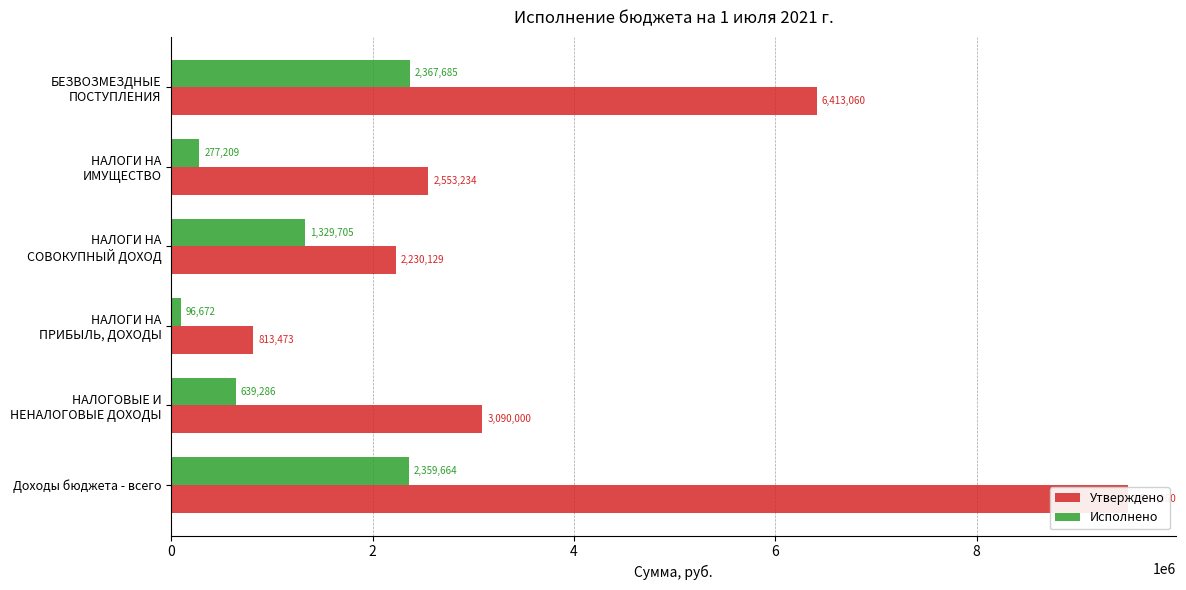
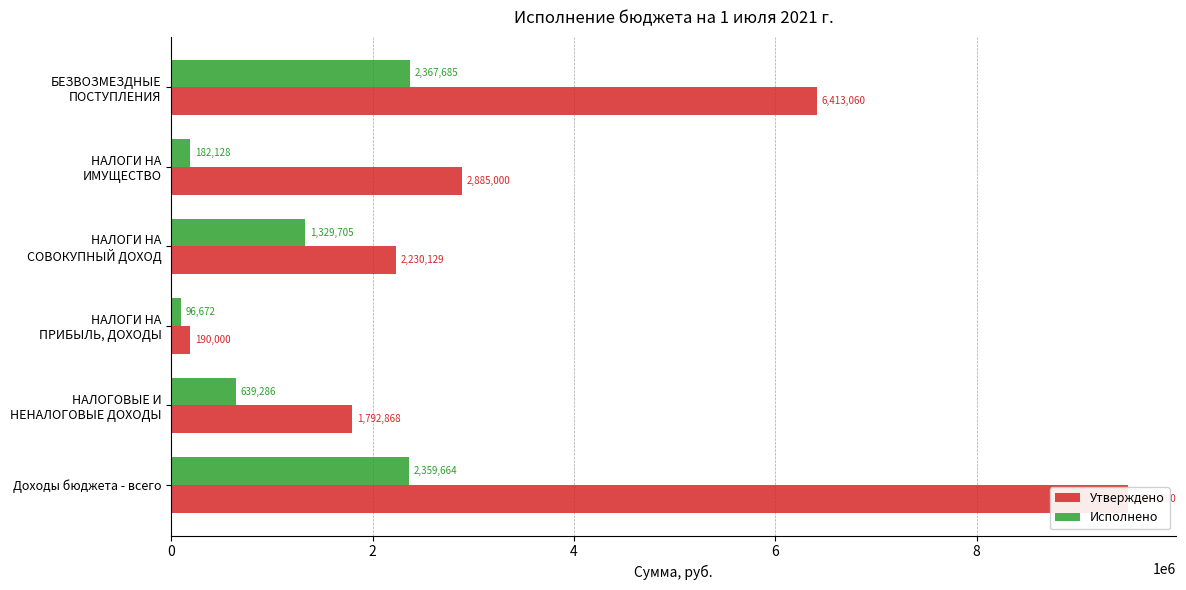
  {
    "Утверждено": {
      "БЕЗВОЗМЕЗДНЫЕ ПОСТУПЛЕНИЯ": "6,413,060",
-     "НАЛОГИ НА ИМУЩЕСТВО": "2,553,234",
+     "НАЛОГИ НА ИМУЩЕСТВО": "2,885,000",
      "НАЛОГИ НА СОВОКУПНЫЙ ДОХОД": "2,230,129",
-     "НАЛОГИ НА ПРИБЫЛЬ, ДОХОДЫ": "813,473",
-     "НАЛОГОВЫЕ И НЕНАЛОГОВЫЕ ДОХОДЫ": "3,090,000"
+     "НАЛОГИ НА ПРИБЫЛЬ, ДОХОДЫ": "190,000",
+     "НАЛОГОВЫЕ И НЕНАЛОГОВЫЕ ДОХОДЫ": "1,792,868"
    },
    "Исполнено": {
      "БЕЗВОЗМЕЗДНЫЕ ПОСТУПЛЕНИЯ": "2,367,685",
-     "НАЛОГИ НА ИМУЩЕСТВО": "277,209",
+     "НАЛОГИ НА ИМУЩЕСТВО": "182,128",
      "НАЛОГИ НА СОВОКУПНЫЙ ДОХОД": "1,329,705",
      "НАЛОГИ НА ПРИБЫЛЬ, ДОХОДЫ": "96,672",
      "НАЛОГОВЫЕ И НЕНАЛОГОВЫЕ ДОХОДЫ": "639,286",
      "Доходы бюджета - всего": "2,359,664"
    }
  }
